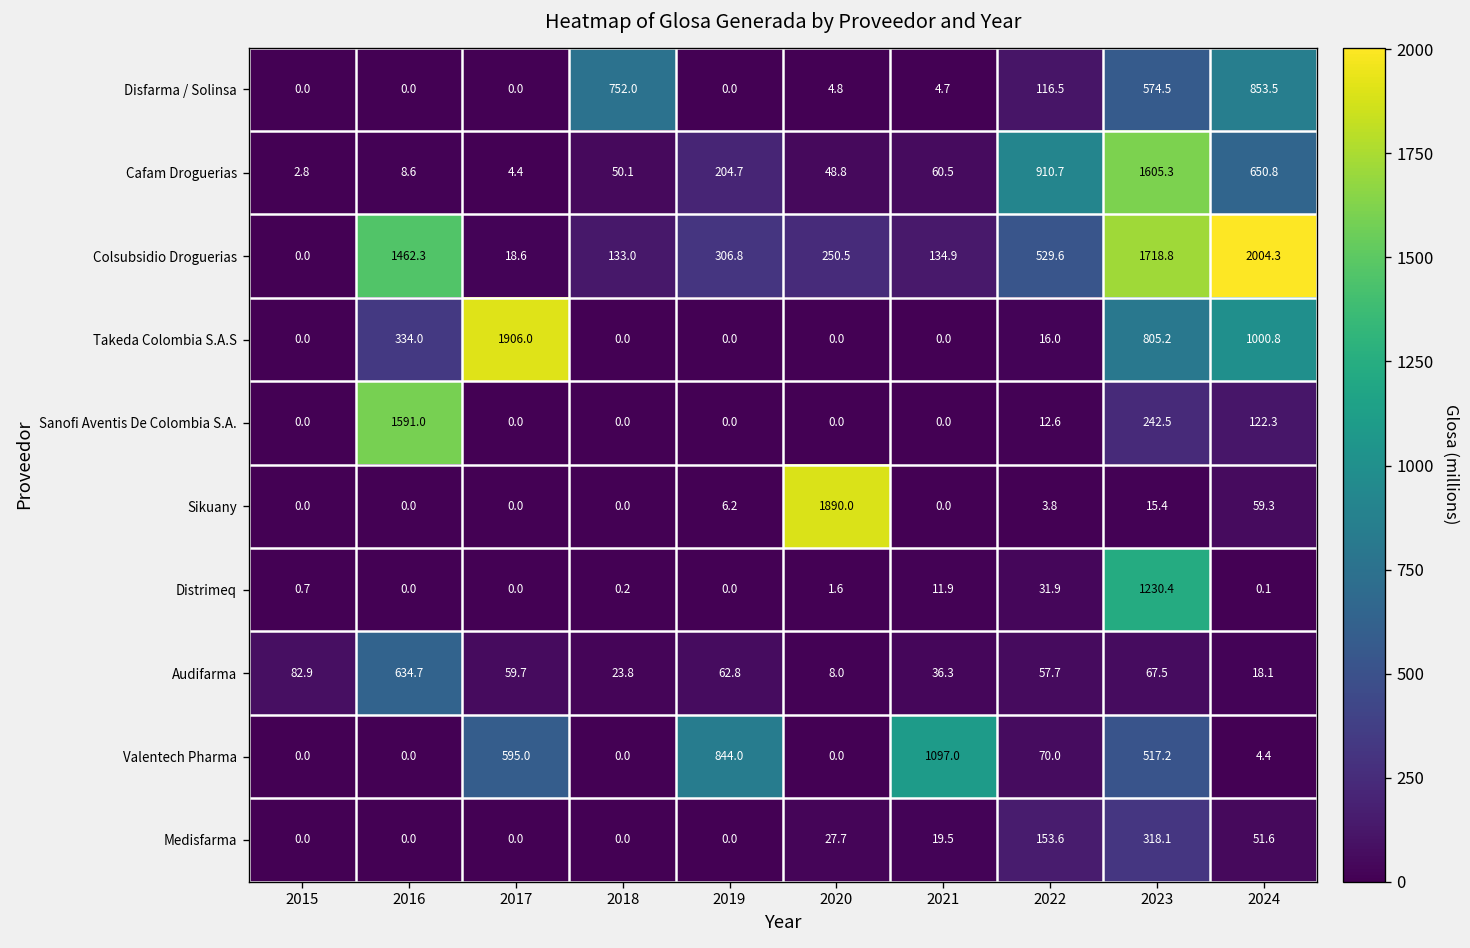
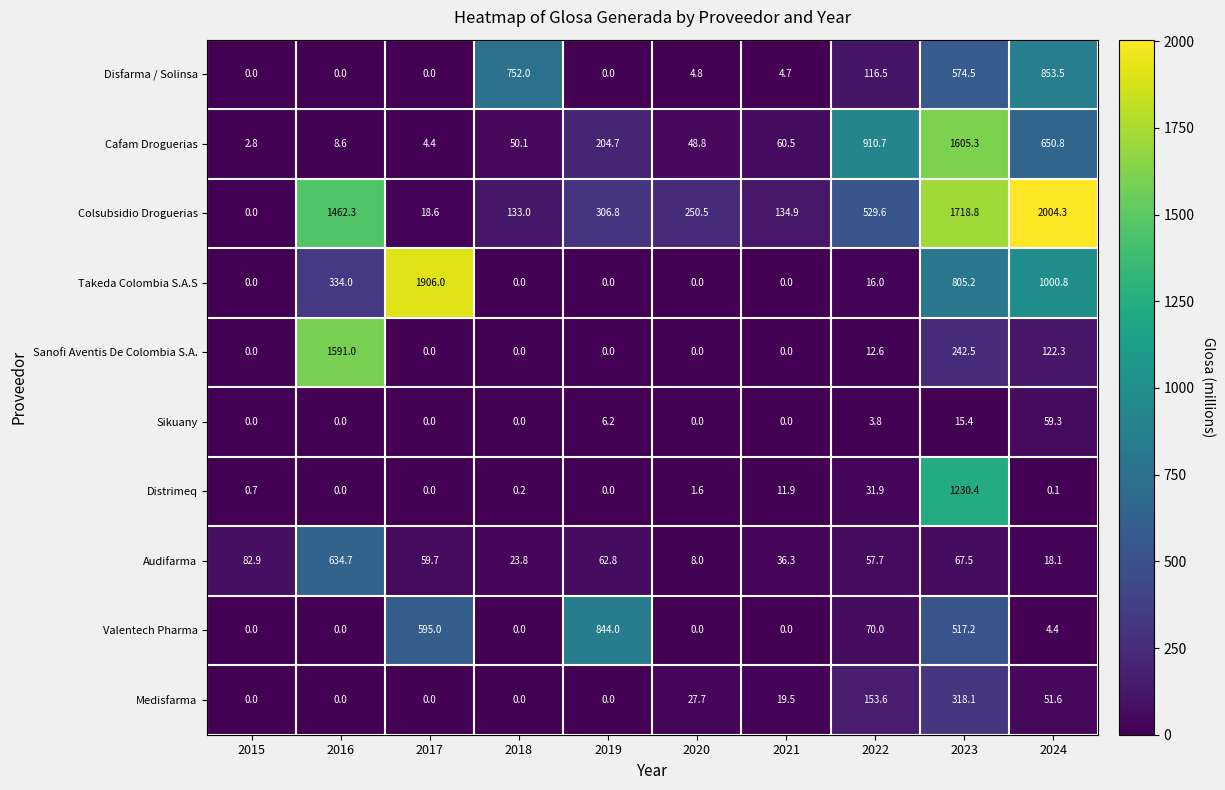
  {
    "Disfarma / Solinsa": {
      "2015": 0.0,
      "2016": 0.0,
      "2017": 0.0,
      "2018": 752.0,
      "2019": 0.0,
      "2020": 4.8,
      "2021": 4.7,
      "2022": 116.5,
      "2023": 574.5,
      "2024": 853.5
    },
    "Cafam Droguerias": {
      "2015": 2.8,
      "2016": 8.6,
      "2017": 4.4,
      "2018": 50.1,
      "2019": 204.7,
      "2020": 48.8,
      "2021": 60.5,
      "2022": 910.7,
      "2023": 1605.3,
      "2024": 650.8
    },
    "Colsubsidio Droguerias": {
      "2015": 0.0,
      "2016": 1462.3,
      "2017": 18.6,
      "2018": 133.0,
      "2019": 306.8,
      "2020": 250.5,
      "2021": 134.9,
      "2022": 529.6,
      "2023": 1718.8,
      "2024": 2004.3
    },
    "Takeda Colombia S.A.S": {
      "2015": 0.0,
      "2016": 334.0,
      "2017": 1906.0,
      "2018": 0.0,
      "2019": 0.0,
      "2020": 0.0,
      "2021": 0.0,
      "2022": 16.0,
      "2023": 805.2,
      "2024": 1000.8
    },
    "Sanofi Aventis De Colombia S.A.": {
      "2015": 0.0,
      "2016": 1591.0,
      "2017": 0.0,
      "2018": 0.0,
      "2019": 0.0,
      "2020": 0.0,
      "2021": 0.0,
      "2022": 12.6,
      "2023": 242.5,
      "2024": 122.3
    },
    "Sikuany": {
      "2015": 0.0,
      "2016": 0.0,
      "2017": 0.0,
      "2018": 0.0,
      "2019": 6.2,
-     "2020": 1890.0,
+     "2020": 0.0,
      "2021": 0.0,
      "2022": 3.8,
      "2023": 15.4,
      "2024": 59.3
    },
    "Distrimeq": {
      "2015": 0.7,
      "2016": 0.0,
      "2017": 0.0,
      "2018": 0.2,
      "2019": 0.0,
      "2020": 1.6,
      "2021": 11.9,
      "2022": 31.9,
      "2023": 1230.4,
      "2024": 0.1
    },
    "Audifarma": {
      "2015": 82.9,
      "2016": 634.7,
      "2017": 59.7,
      "2018": 23.8,
      "2019": 62.8,
      "2020": 8.0,
      "2021": 36.3,
      "2022": 57.7,
      "2023": 67.5,
      "2024": 18.1
    },
    "Valentech Pharma": {
      "2015": 0.0,
      "2016": 0.0,
      "2017": 595.0,
      "2018": 0.0,
      "2019": 844.0,
      "2020": 0.0,
-     "2021": 1097.0,
+     "2021": 0.0,
      "2022": 70.0,
      "2023": 517.2,
      "2024": 4.4
    },
    "Medisfarma": {
      "2015": 0.0,
      "2016": 0.0,
      "2017": 0.0,
      "2018": 0.0,
      "2019": 0.0,
      "2020": 27.7,
      "2021": 19.5,
      "2022": 153.6,
      "2023": 318.1,
      "2024": 51.6
    }
  }
